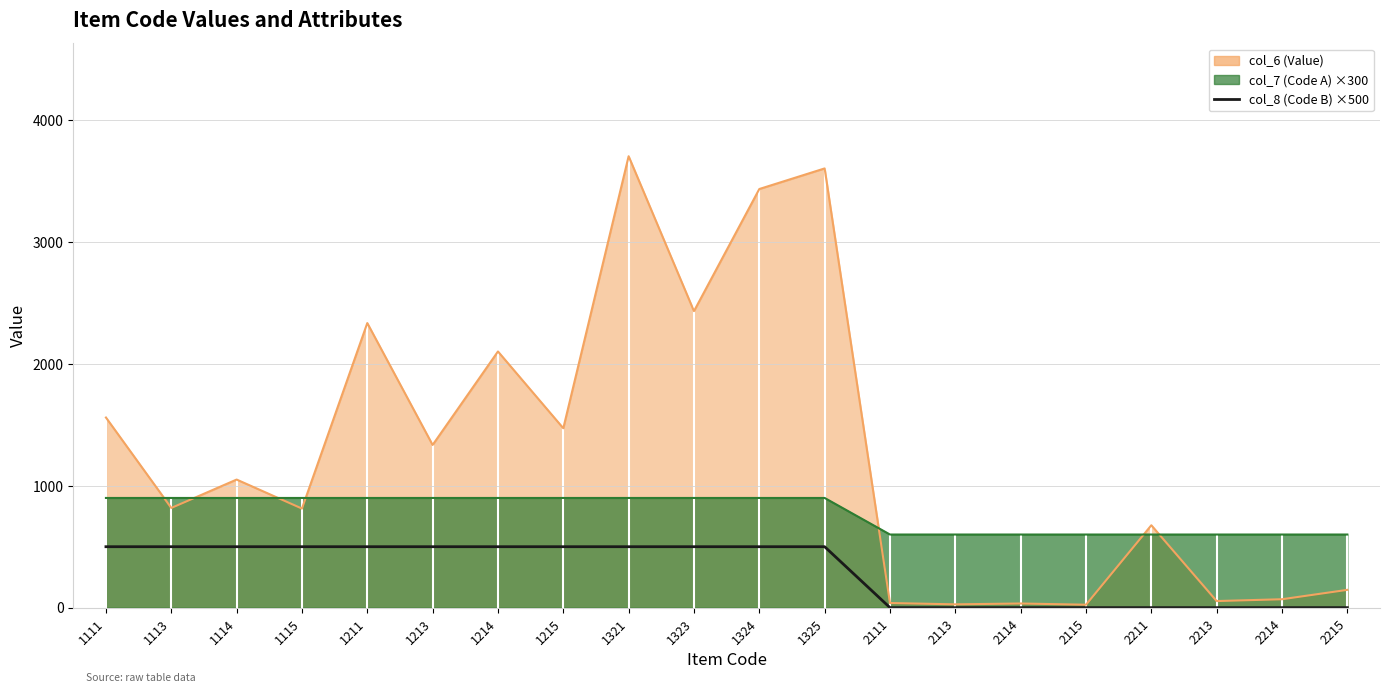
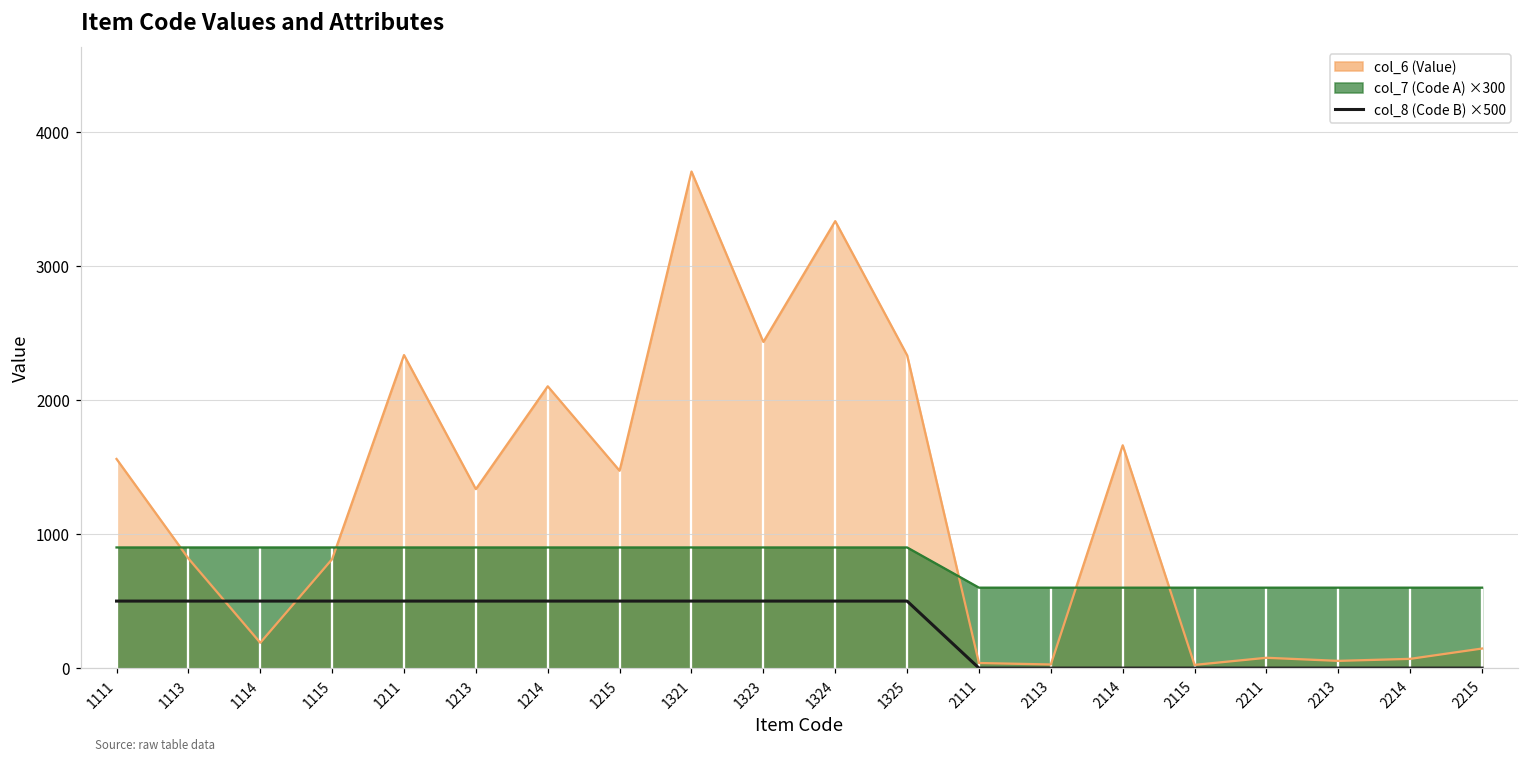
  {
    "col_6 (Value)": {
      "1111": 1560,
      "1113": 820,
-     "1114": 1050,
+     "1114": 190,
      "1115": 810,
      "1211": 2340,
      "1213": 1340,
      "1214": 2100,
      "1215": 1470,
      "1321": 3700,
      "1323": 2430,
-     "1324": 3440,
-     "1325": 3600,
+     "1324": 3330,
+     "1325": 2330,
      "2111": 40,
      "2113": 30,
-     "2114": 30,
+     "2114": 1660,
      "2115": 20,
-     "2211": 680,
+     "2211": 80,
      "2213": 50,
      "2214": 70,
      "2215": 150
    },
    "col_7 (Code A) ×300": {
      "1111": 900,
      "1113": 900,
      "1114": 900,
      "1115": 900,
      "1211": 900,
      "1213": 900,
      "1214": 900,
      "1215": 900,
      "1321": 900,
      "1323": 900,
      "1324": 900,
      "1325": 900,
      "2111": 600,
      "2113": 600,
      "2114": 600,
      "2115": 600,
      "2211": 600,
      "2213": 600,
      "2214": 600,
      "2215": 600
    },
    "col_8 (Code B) ×500": {
      "1111": 500,
      "1113": 500,
      "1114": 500,
      "1115": 500,
      "1211": 500,
      "1213": 500,
      "1214": 500,
      "1215": 500,
      "1321": 500,
      "1323": 500,
      "1324": 500,
      "1325": 500,
      "2111": 0,
      "2113": 0,
      "2114": 0,
      "2115": 0,
      "2211": 0,
      "2213": 0,
      "2214": 0,
      "2215": 0
    }
  }
